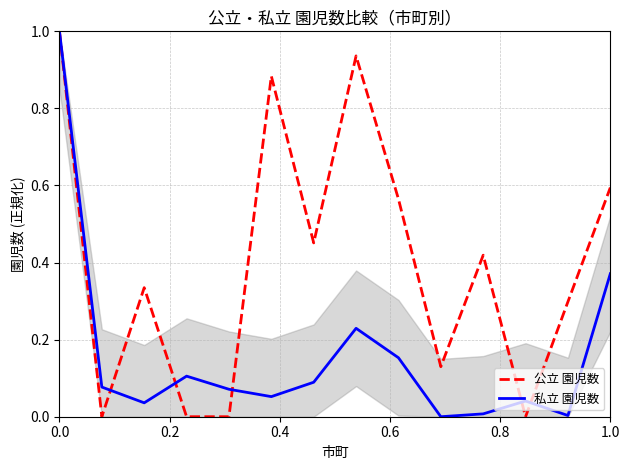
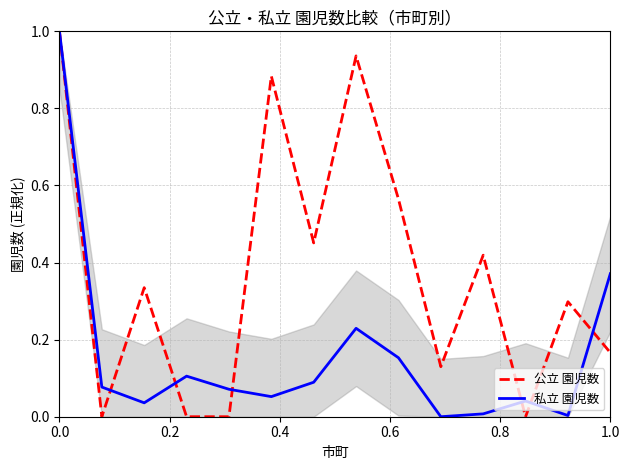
  {
    "公立 園児数": {
-     "1.0": 0.59
+     "1.0": 0.17
    },
    "私立 園児数": {
      "1.0": 0.37
    }
  }
